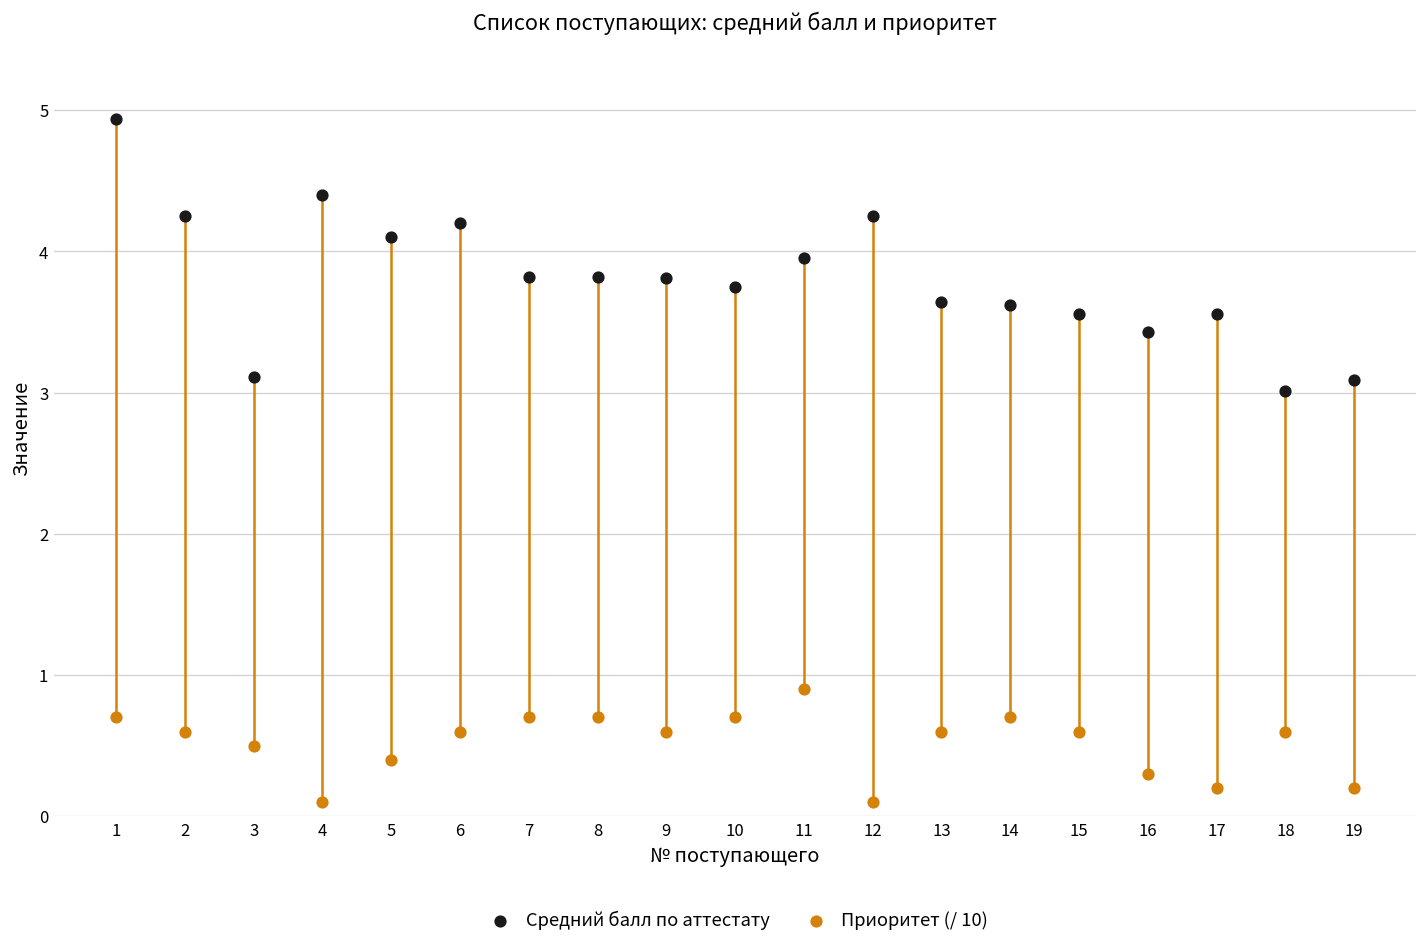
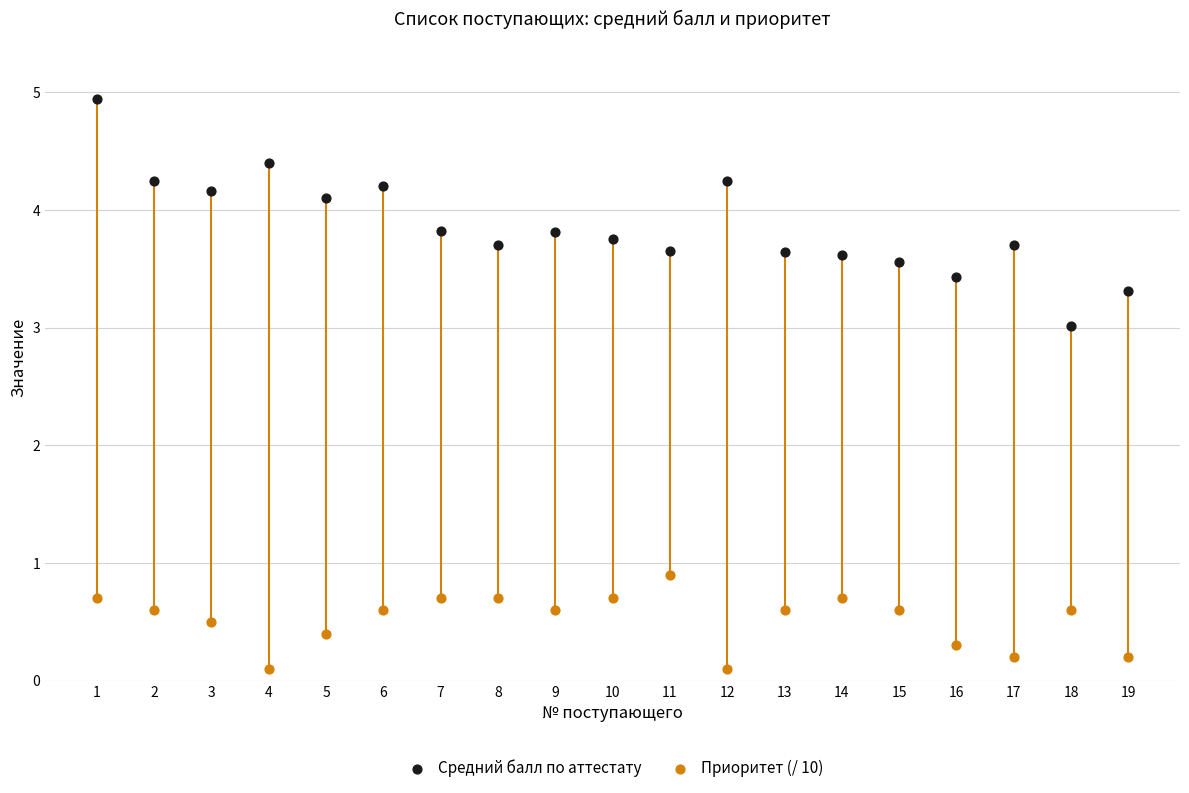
  {
    "Средний балл по аттестату": {
-     "3": 3.11,
-     "8": 3.82,
-     "11": 3.95,
-     "17": 3.56,
-     "19": 3.09
+     "3": 4.16,
+     "8": 3.70,
+     "11": 3.65,
+     "17": 3.70,
+     "19": 3.31
    }
  }
